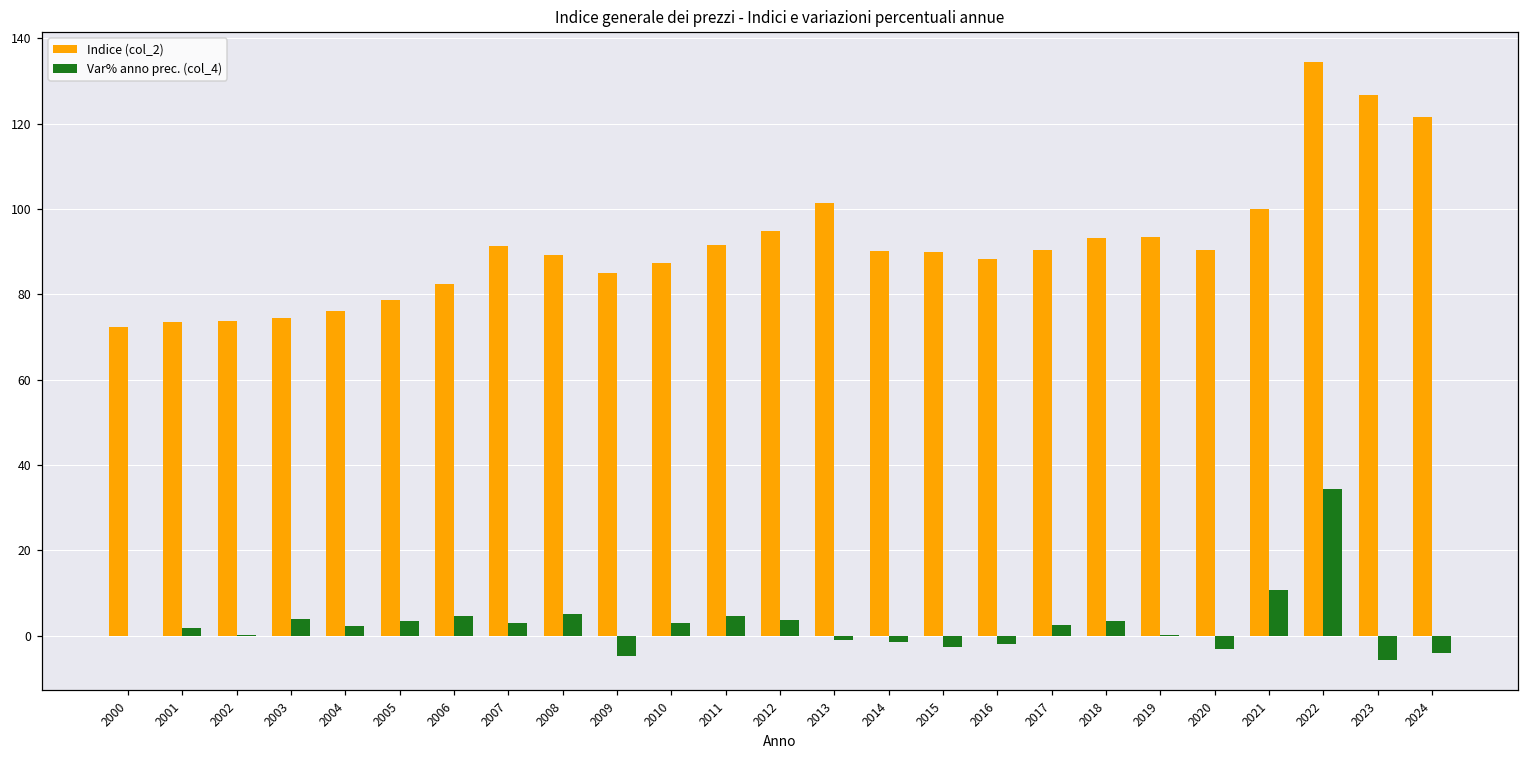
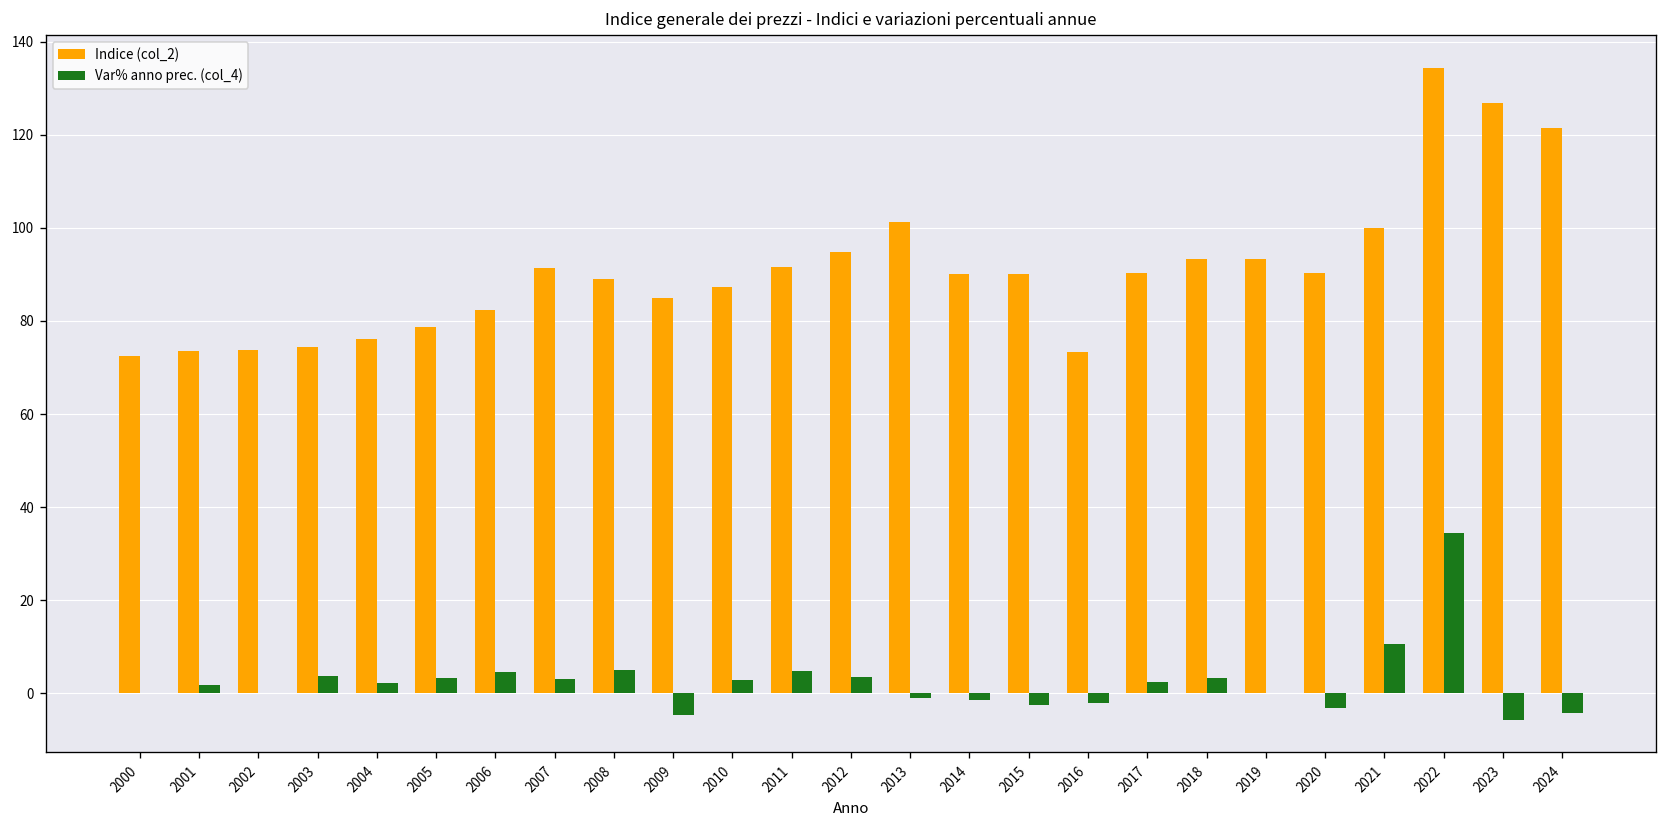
  {
    "Indice (col_2)": {
      "2000": 72,
      "2001": 74,
      "2002": 74,
      "2003": 74,
      "2004": 76,
      "2005": 79,
      "2006": 82,
      "2007": 91,
      "2008": 89,
      "2009": 85,
      "2010": 87,
      "2011": 92,
      "2012": 95,
      "2013": 101,
      "2014": 90,
      "2015": 90,
-     "2016": 88,
+     "2016": 73,
      "2017": 90,
      "2018": 93,
      "2019": 93,
      "2020": 90,
      "2021": 100,
      "2022": 134,
      "2023": 127,
      "2024": 122
    },
    "Var% anno prec. (col_4)": {
      "2000": 0,
      "2001": 2,
      "2003": 4,
      "2004": 2,
      "2005": 3,
      "2006": 5,
      "2007": 3,
      "2008": 5,
      "2009": -5,
      "2010": 3,
      "2011": 5,
      "2012": 4,
      "2013": -1,
      "2014": -2,
      "2015": -3,
      "2016": -2,
      "2017": 2,
      "2018": 3,
      "2020": -3,
      "2021": 11,
      "2022": 34,
      "2023": -6,
      "2024": -4
    }
  }
